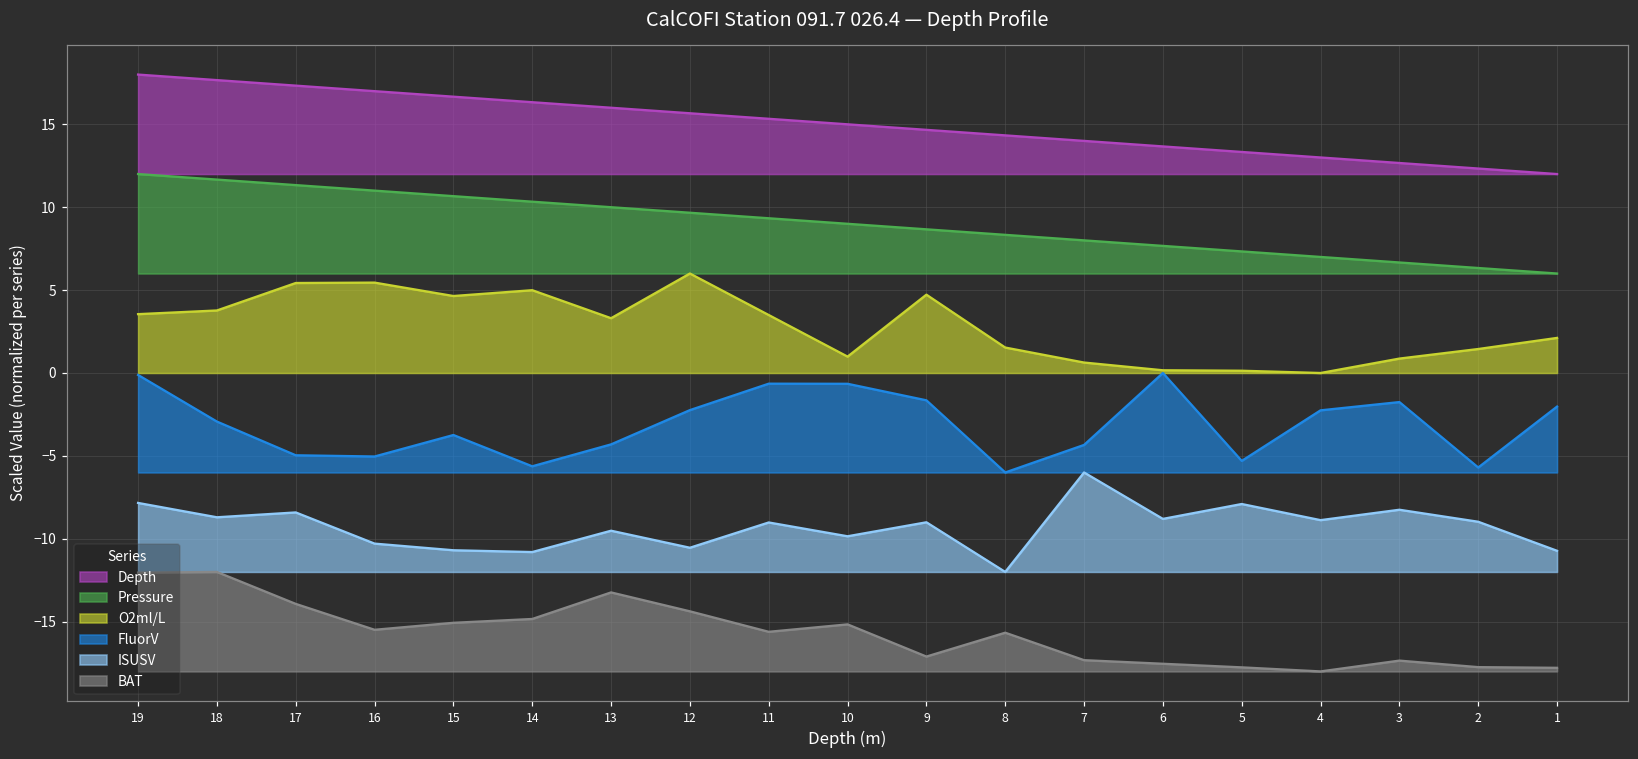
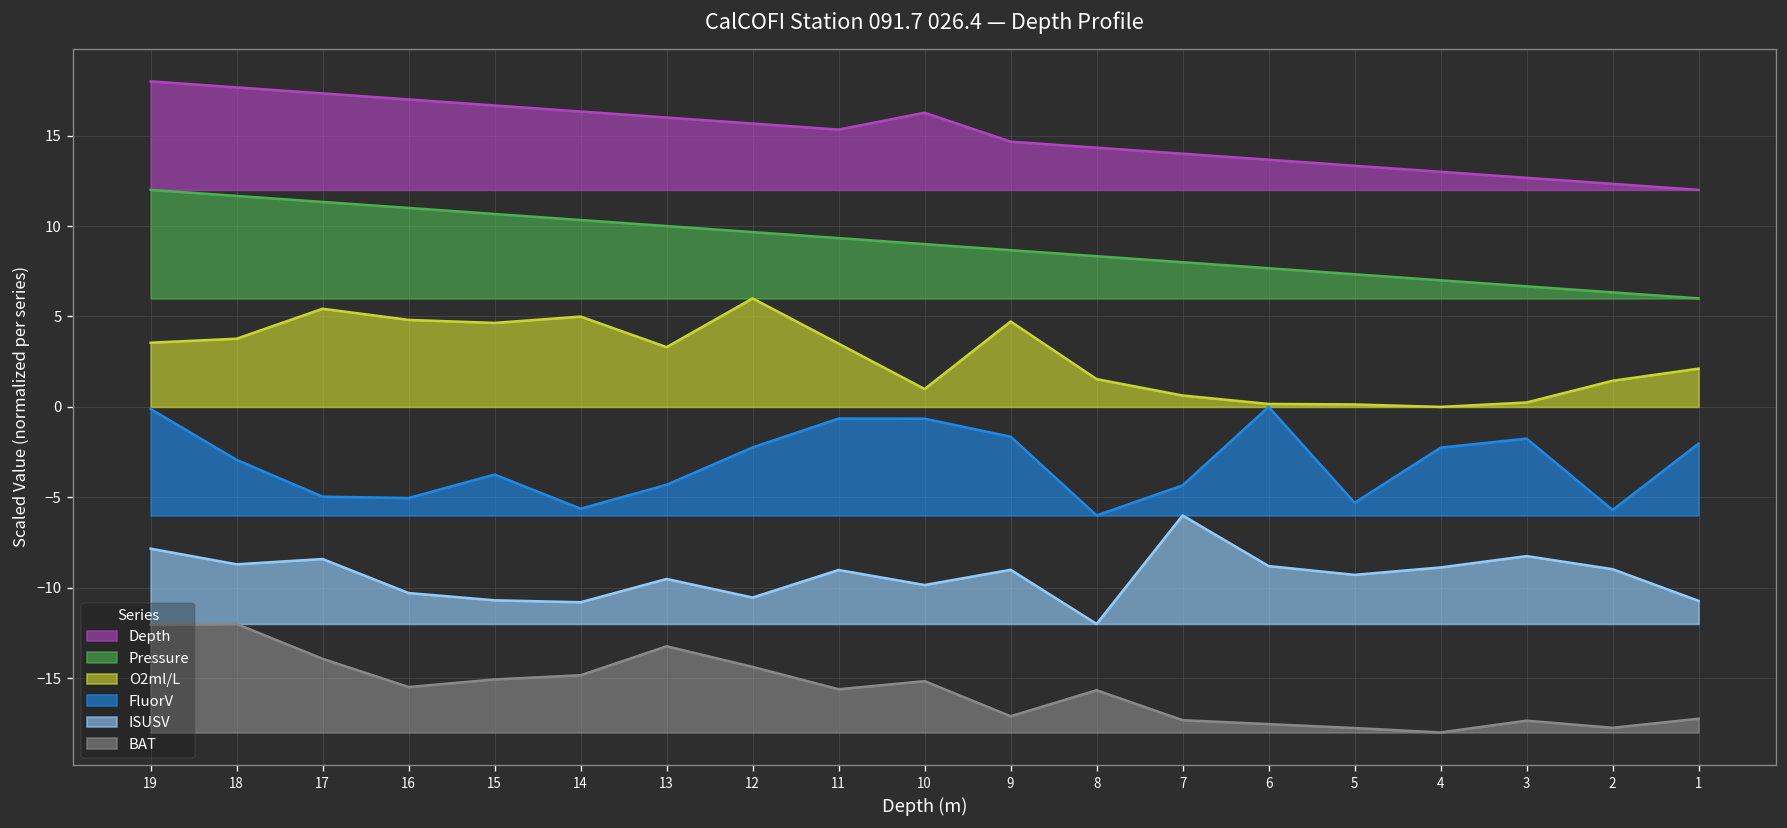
  {
    "Depth": {
      "18": 17.7,
      "17": 17.3,
      "16": 17.0,
      "15": 16.7,
      "14": 16.3,
      "13": 16.0,
      "12": 15.7,
      "11": 15.3,
-     "10": 15.0,
+     "10": 16.3,
      "9": 14.7,
      "8": 14.3,
      "7": 14.0,
      "6": 13.7,
      "5": 13.3,
      "4": 13.0,
      "3": 12.7,
      "2": 12.3
    },
    "Pressure": {
      "19": 12.0,
      "18": 11.7,
      "17": 11.3,
      "16": 11.0,
      "15": 10.7,
      "14": 10.3,
      "13": 10.0,
      "11": 9.3,
      "10": 9.0,
      "9": 8.7,
      "8": 8.3,
      "7": 8.0,
      "6": 7.7,
      "5": 7.3,
      "4": 7.0,
      "3": 6.7,
      "2": 6.3
    },
    "O2ml/L": {
      "19": 3.5,
      "18": 3.8,
      "17": 5.4,
-     "16": 5.5,
+     "16": 4.8,
      "15": 4.6,
      "14": 5.0,
      "13": 3.3,
      "12": 6.0,
      "11": 3.5,
      "10": 1.0,
      "9": 4.7,
      "8": 1.5,
      "7": 0.6,
      "5": 0.1,
      "4": 0.0,
-     "3": 0.9,
+     "3": 0.2,
      "2": 1.4,
      "1": 2.1
    },
    "FluorV": {
      "19": -0.1,
      "18": -2.9,
      "17": -5.0,
      "16": -5.0,
      "15": -3.7,
      "14": -5.6,
      "13": -4.3,
      "12": -2.2,
      "11": -0.6,
      "10": -0.7,
      "9": -1.6,
      "5": -5.3,
      "4": -2.3,
      "3": -1.8,
      "2": -5.7,
      "1": -2.0
    },
    "ISUSV": {
      "19": -7.8,
      "17": -8.4,
      "16": -10.3,
      "15": -10.7,
      "14": -10.8,
      "13": -9.5,
      "12": -10.5,
      "11": -9.0,
      "10": -9.8,
      "9": -9.0,
      "7": -6.0,
      "6": -8.8,
-     "5": -7.9,
+     "5": -9.3,
      "4": -8.9,
      "3": -8.2,
      "2": -9.0,
      "1": -10.7
    },
    "BAT": {
      "18": -12.0,
      "17": -13.9,
      "16": -15.5,
      "15": -15.1,
      "14": -14.8,
      "13": -13.2,
      "12": -14.4,
      "11": -15.6,
      "10": -15.2,
      "9": -17.1,
      "8": -15.7,
      "7": -17.3,
      "6": -17.5,
      "5": -17.8,
      "3": -17.3,
      "2": -17.7,
-     "1": -17.8
+     "1": -17.2
    }
  }
